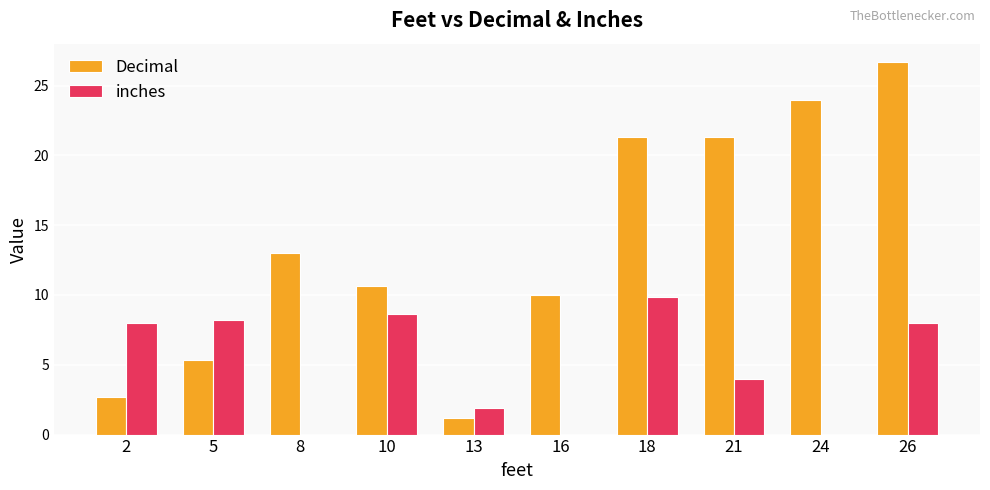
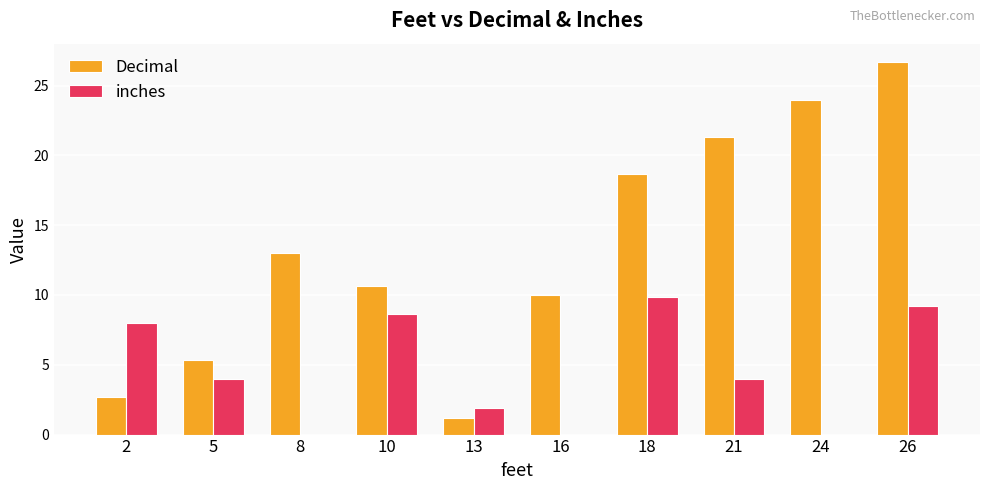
  {
    "Decimal": {
      "2": 2.7,
      "5": 5.3,
      "8": 13.0,
      "10": 10.7,
      "13": 1.2,
      "16": 10.0,
-     "18": 21.3,
+     "18": 18.7,
      "21": 21.3,
      "24": 24.0,
      "26": 26.7
    },
    "inches": {
      "2": 8.0,
-     "5": 8.2,
+     "5": 4.0,
      "8": 0.0,
      "10": 8.6,
      "13": 1.9,
      "16": 0.0,
      "18": 9.9,
      "21": 4.0,
      "24": 0.0,
-     "26": 8.0
+     "26": 9.2
    }
  }
